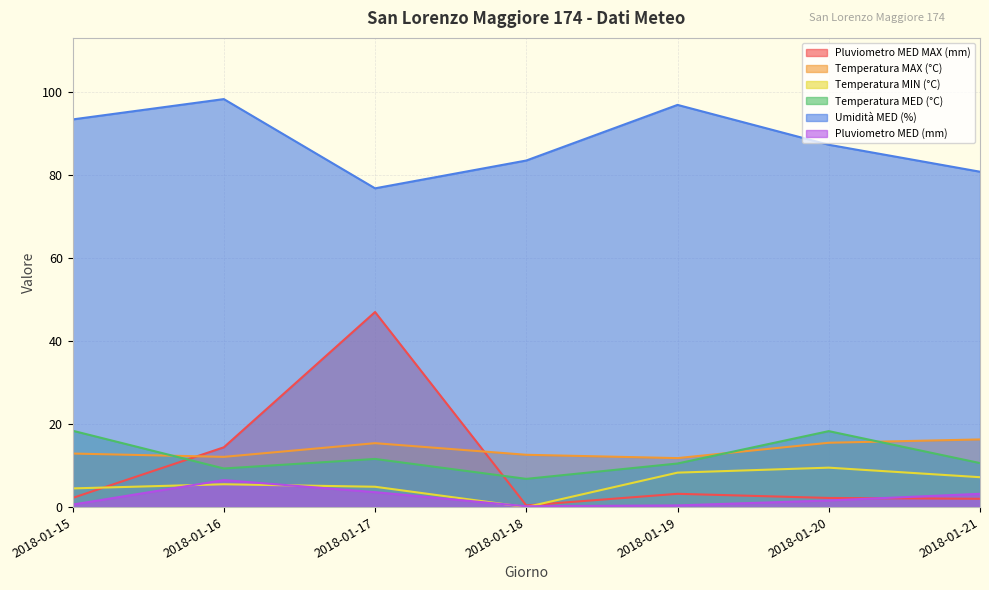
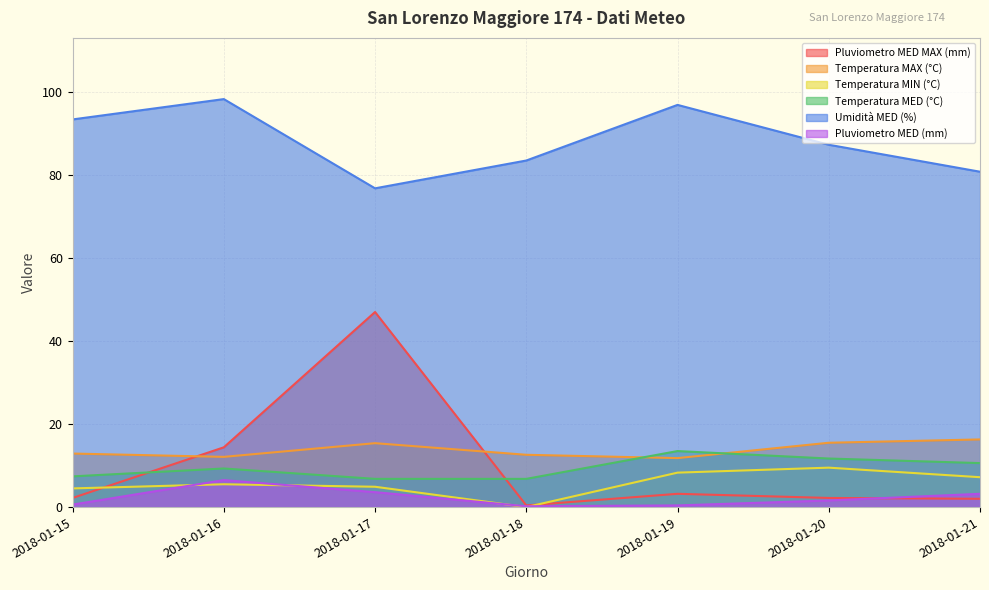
  {
    "Pluviometro MED MAX (mm)": {
      "2018-01-15": 2,
      "2018-01-16": 14,
      "2018-01-17": 47,
      "2018-01-19": 3,
      "2018-01-21": 2
    },
    "Temperatura MED (°C)": {
-     "2018-01-15": 18,
+     "2018-01-15": 7,
      "2018-01-16": 9,
-     "2018-01-17": 12,
+     "2018-01-17": 7,
      "2018-01-18": 7,
-     "2018-01-19": 11,
-     "2018-01-20": 18,
+     "2018-01-19": 14,
+     "2018-01-20": 12,
      "2018-01-21": 11
    },
    "Umidità MED (%)": {
      "2018-01-15": 93,
      "2018-01-16": 98,
      "2018-01-17": 77,
      "2018-01-18": 84,
      "2018-01-19": 97,
      "2018-01-20": 87,
      "2018-01-21": 81
    },
    "Pluviometro MED (mm)": {
      "2018-01-15": 1,
      "2018-01-16": 7,
      "2018-01-17": 4,
      "2018-01-19": 0,
      "2018-01-21": 3
    }
  }
